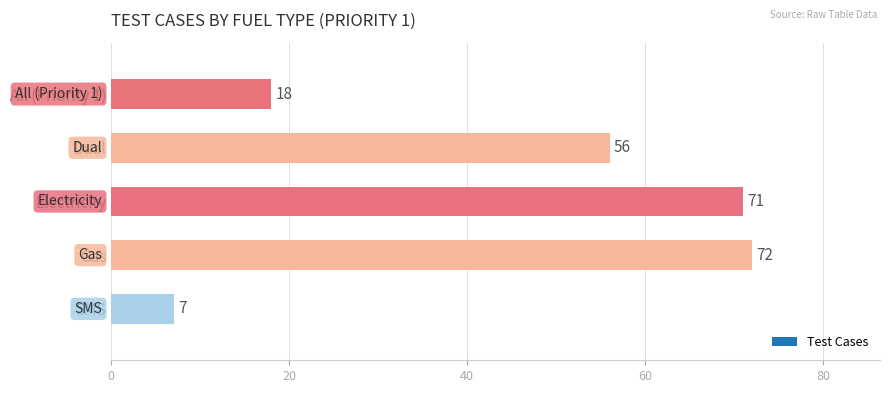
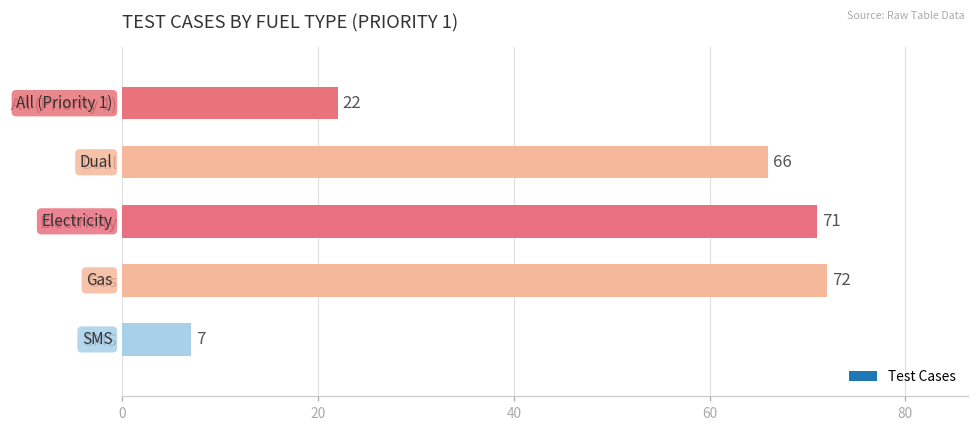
  {
-   "All (Priority 1)": 18,
-   "Dual": 56,
+   "All (Priority 1)": 22,
+   "Dual": 66,
    "Electricity": 71,
    "Gas": 72,
    "SMS": 7
  }
